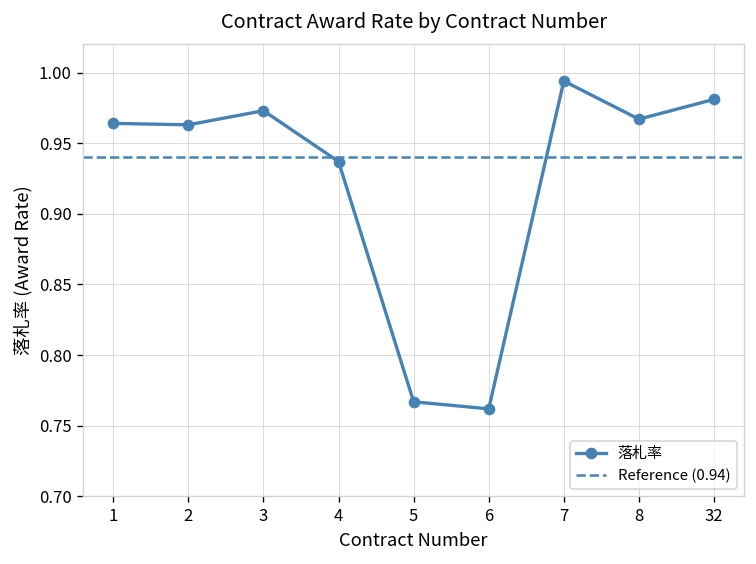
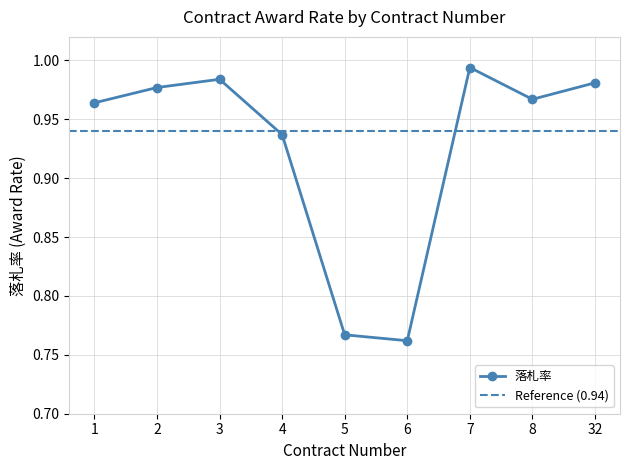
  {
    "1": 0.964,
-   "2": 0.963,
-   "3": 0.973,
+   "2": 0.977,
+   "3": 0.984,
    "4": 0.937,
    "5": 0.767,
    "6": 0.762,
    "7": 0.994,
    "8": 0.967,
    "32": 0.981
  }
